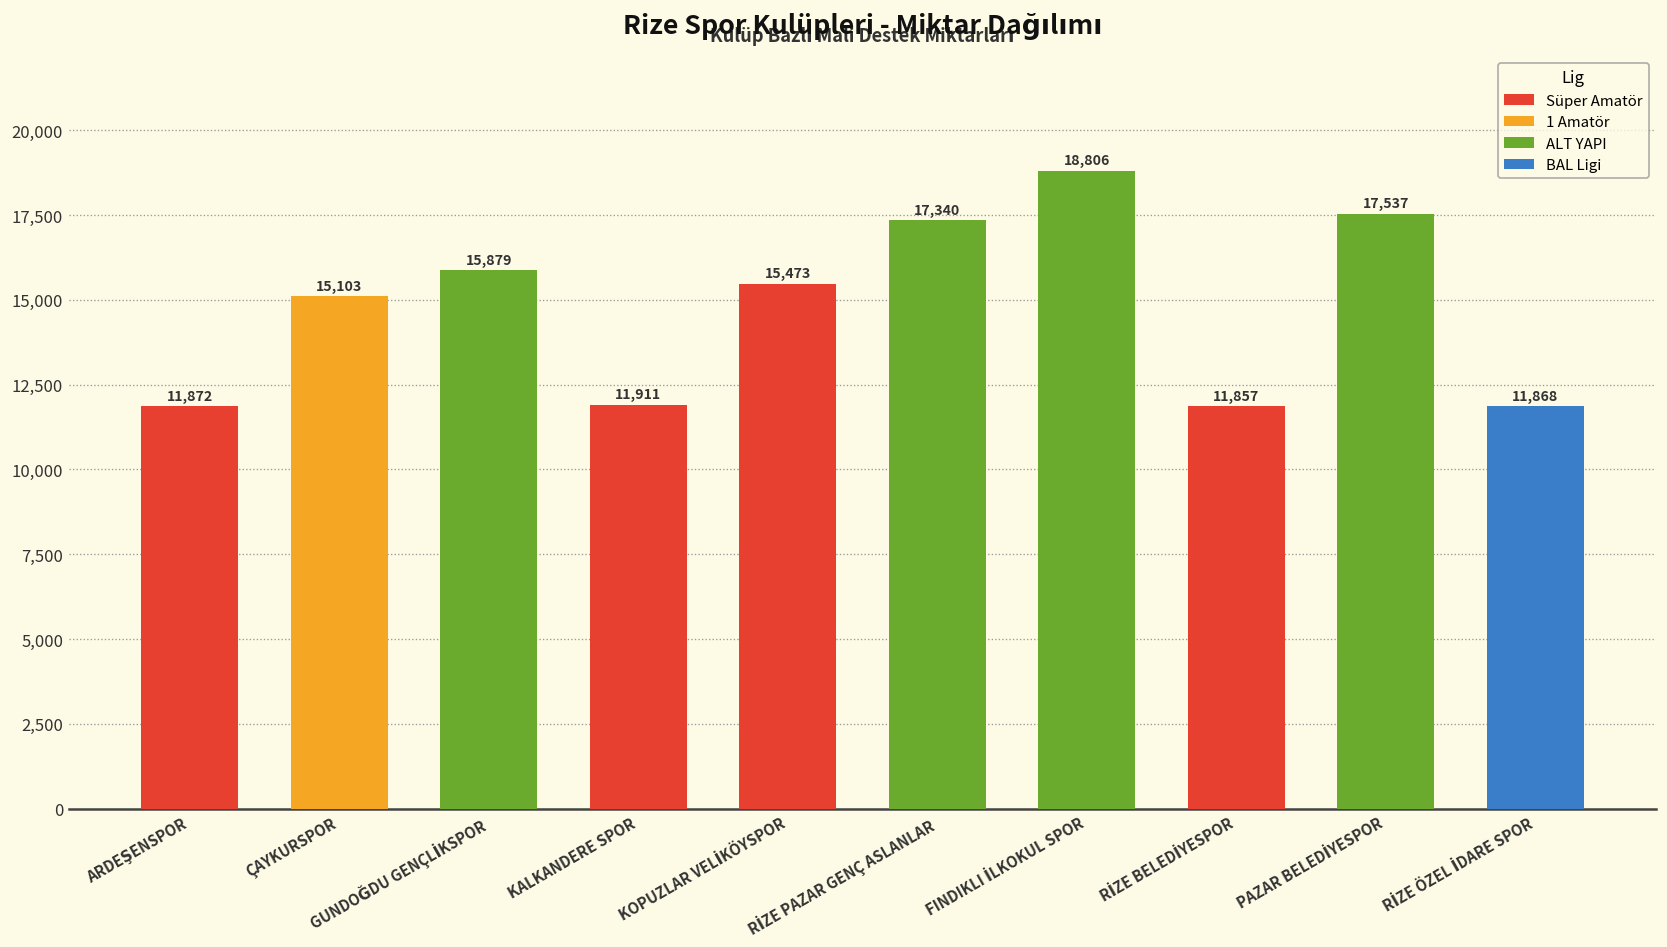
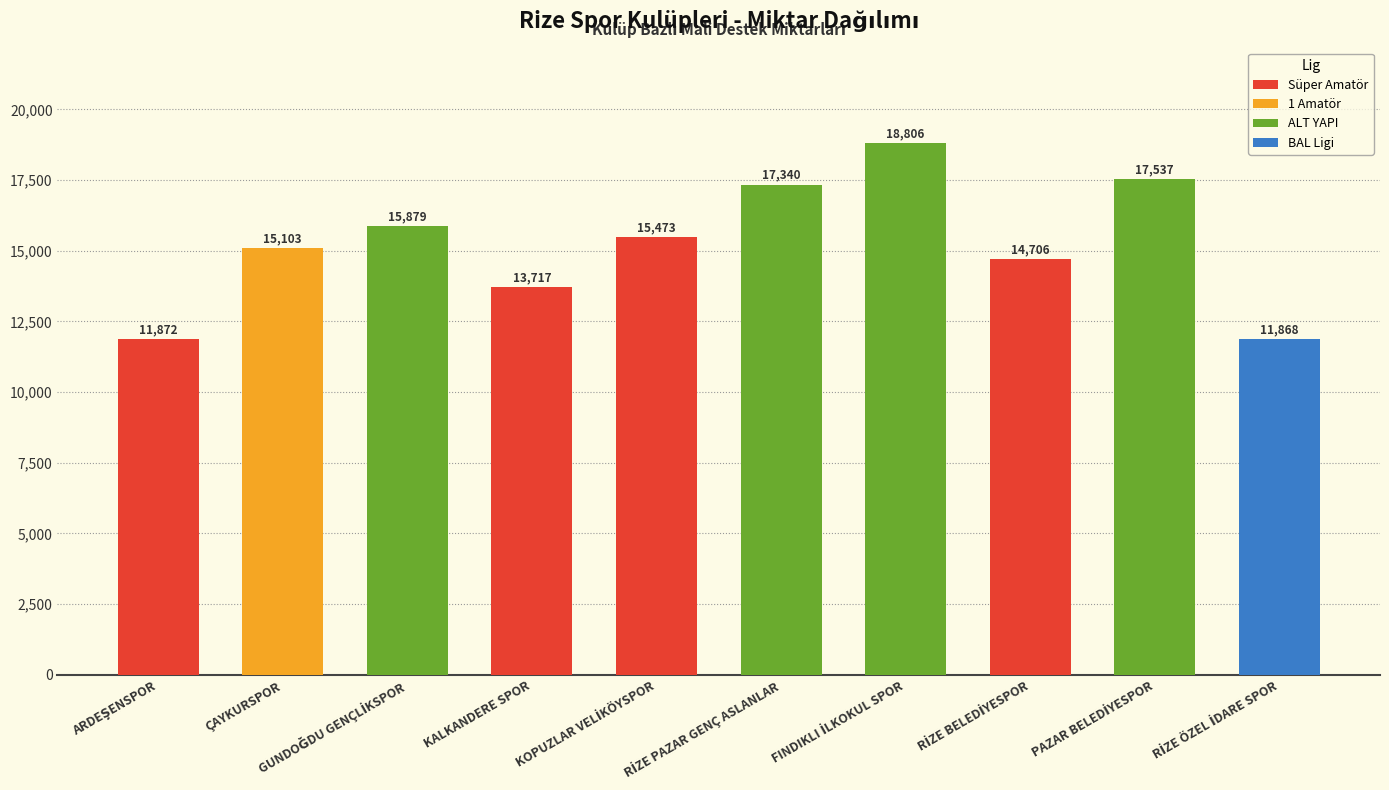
  {
    "ARDEŞENSPOR": "11,872",
    "ÇAYKURSPOR": "15,103",
    "GUNDOĞDU GENÇLİKSPOR": "15,879",
-   "KALKANDERE SPOR": "11,911",
+   "KALKANDERE SPOR": "13,717",
    "KOPUZLAR VELİKÖYSPOR": "15,473",
    "RİZE PAZAR GENÇ ASLANLAR": "17,340",
    "FINDIKLI İLKOKUL SPOR": "18,806",
-   "RİZE BELEDİYESPOR": "11,857",
+   "RİZE BELEDİYESPOR": "14,706",
    "PAZAR BELEDİYESPOR": "17,537",
    "RİZE ÖZEL İDARE SPOR": "11,868"
  }
